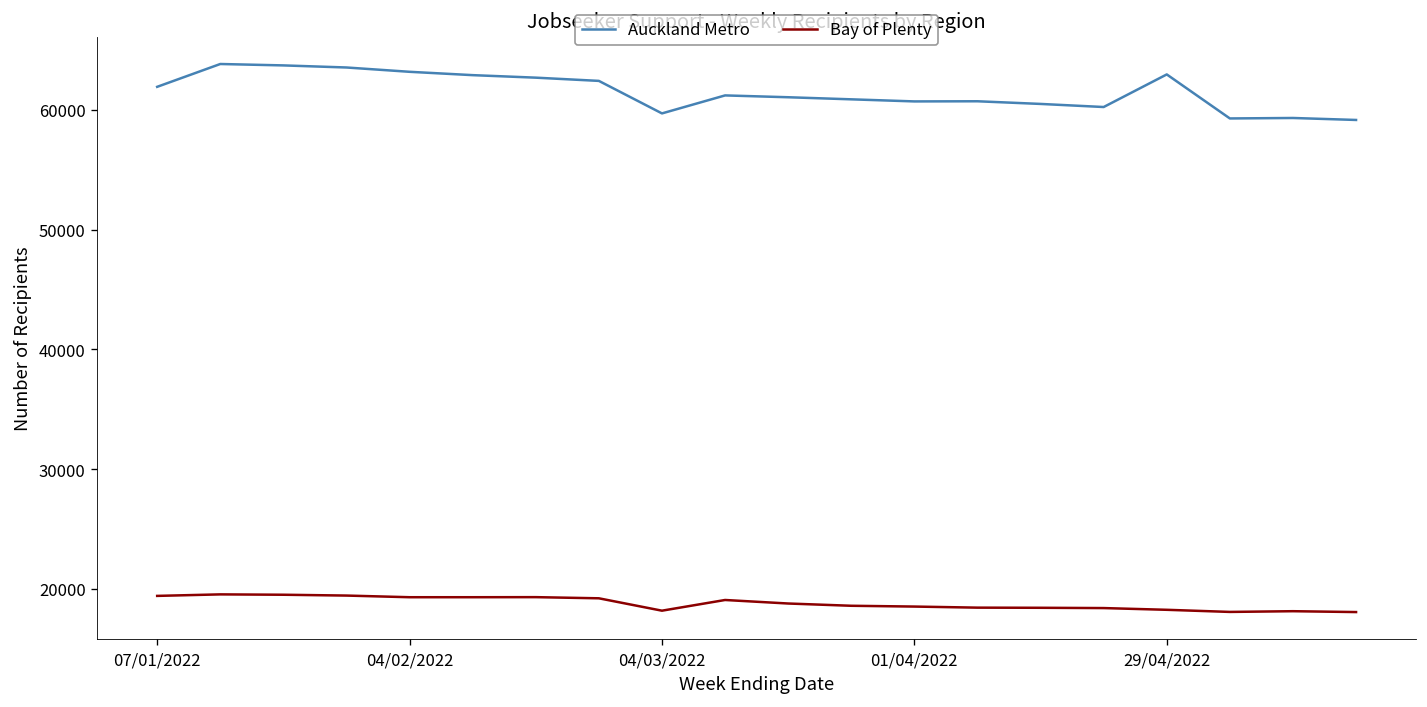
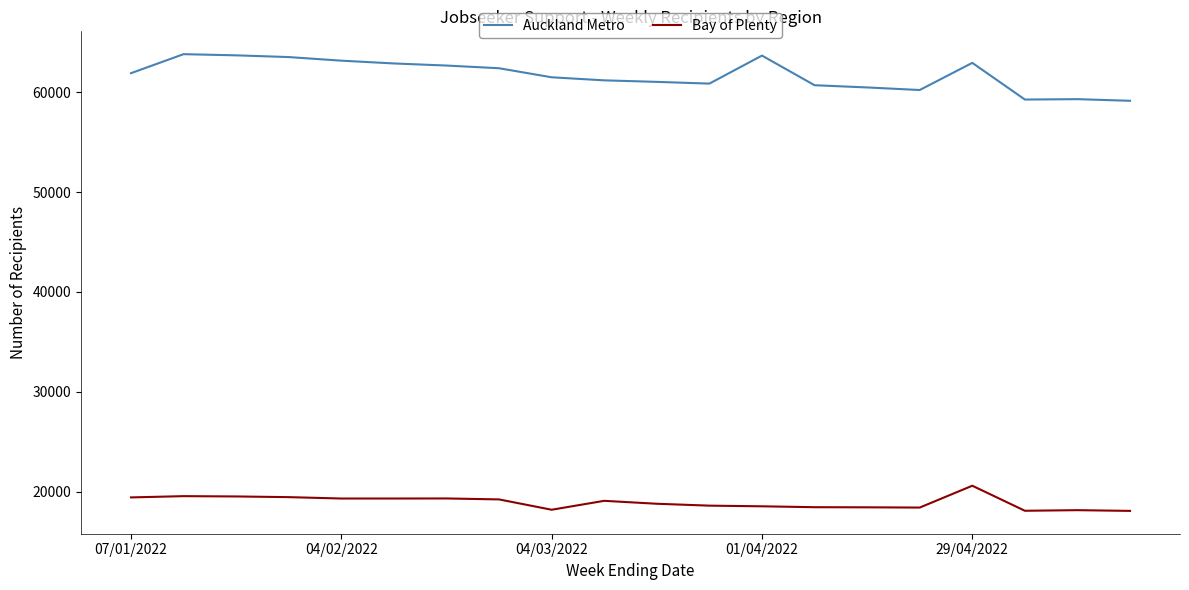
  {
    "Auckland Metro": {
      "07/01/2022": 62000,
      "04/02/2022": 63000,
-     "04/03/2022": 60000,
-     "01/04/2022": 61000,
+     "04/03/2022": 62000,
+     "01/04/2022": 64000,
      "29/04/2022": 63000
    },
    "Bay of Plenty": {
      "07/01/2022": 19000,
      "04/02/2022": 19000,
      "04/03/2022": 18000,
      "01/04/2022": 19000,
-     "29/04/2022": 18000
+     "29/04/2022": 21000
    }
  }
